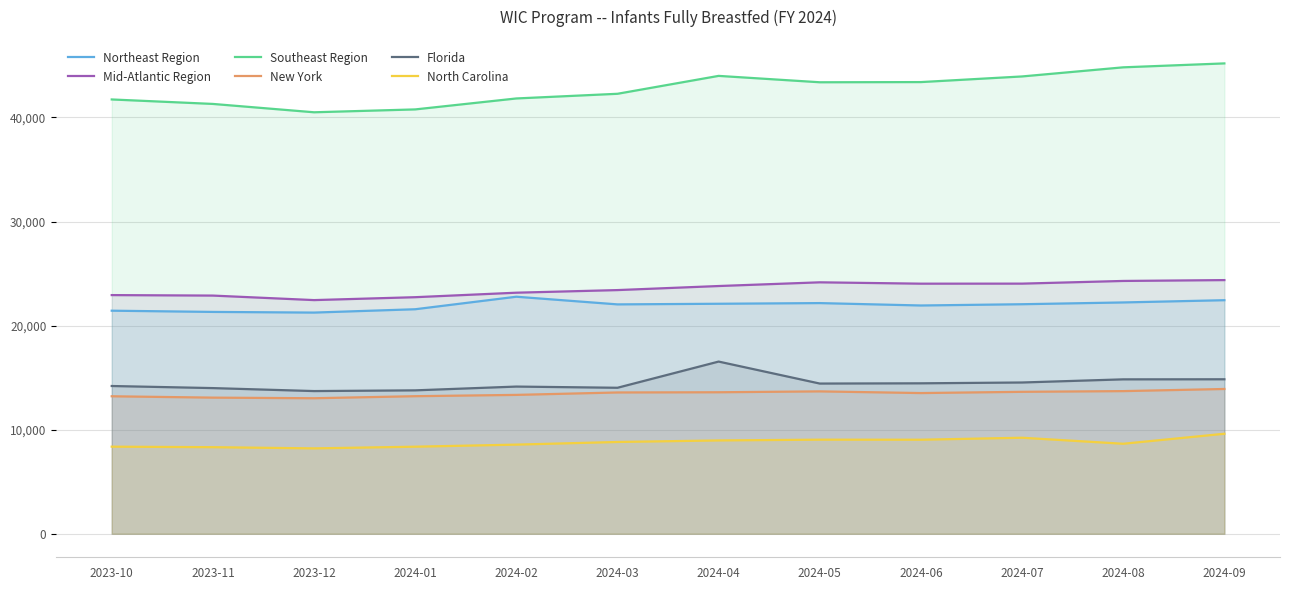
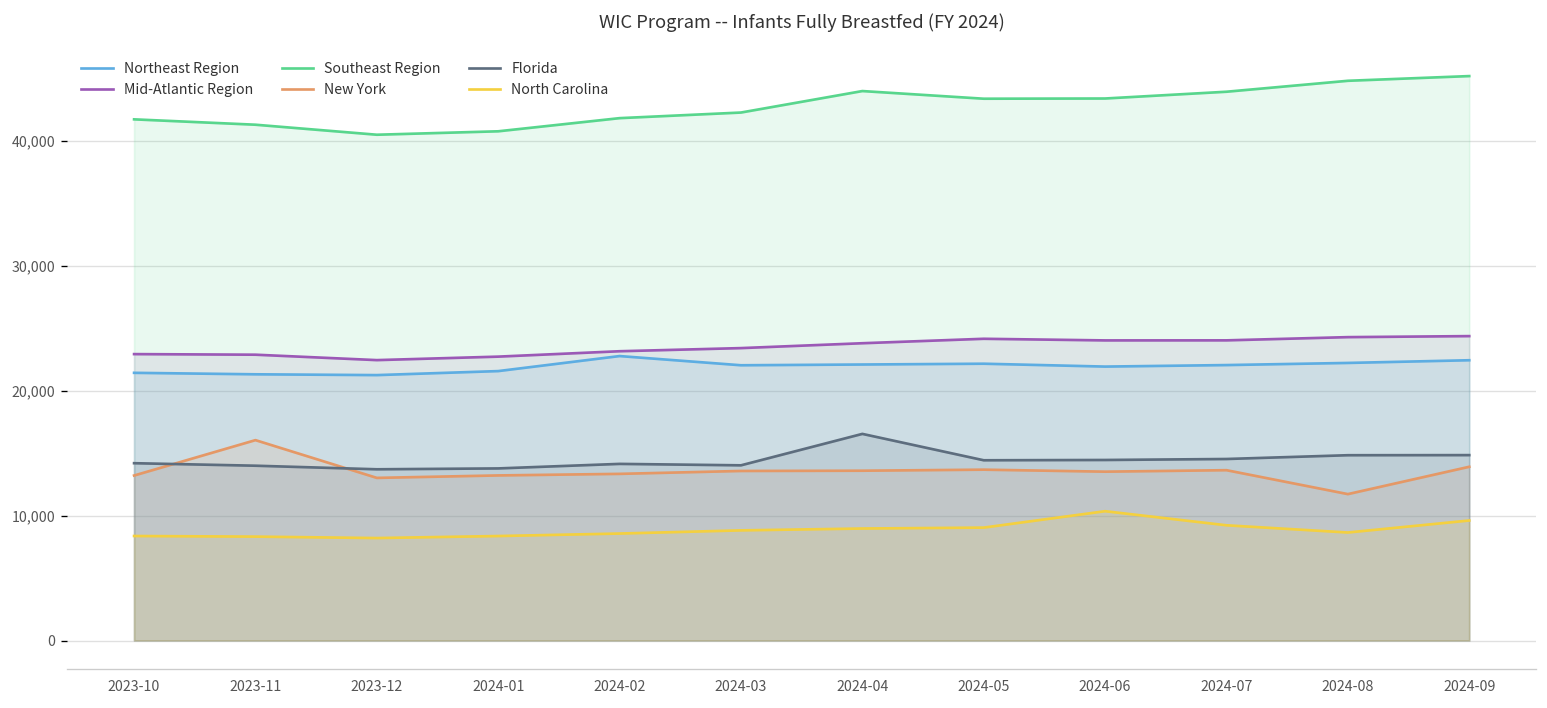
  {
    "Northeast Region": {
      "2023-10": "21,400",
      "2023-11": "21,300",
      "2023-12": "21,300",
      "2024-01": "21,600",
      "2024-02": "22,800",
      "2024-03": "22,000",
      "2024-04": "22,100",
      "2024-05": "22,200",
      "2024-06": "21,900",
      "2024-07": "22,100",
      "2024-08": "22,200",
      "2024-09": "22,400"
    },
    "Mid-Atlantic Region": {
      "2023-10": "22,900",
      "2023-11": "22,900",
      "2023-12": "22,500",
      "2024-01": "22,700",
      "2024-02": "23,200",
      "2024-03": "23,400",
      "2024-04": "23,800",
      "2024-05": "24,200",
      "2024-06": "24,000",
      "2024-07": "24,000",
      "2024-08": "24,300",
      "2024-09": "24,400"
    },
    "Southeast Region": {
      "2023-10": "41,700",
      "2023-11": "41,300",
      "2023-12": "40,500",
      "2024-01": "40,800",
      "2024-02": "41,800",
      "2024-03": "42,300",
      "2024-04": "44,000",
      "2024-05": "43,400",
      "2024-06": "43,400",
      "2024-07": "43,900",
      "2024-08": "44,800",
      "2024-09": "45,200"
    },
    "New York": {
      "2023-10": "13,200",
-     "2023-11": "13,100",
+     "2023-11": "16,000",
      "2023-12": "13,000",
      "2024-01": "13,200",
      "2024-02": "13,300",
      "2024-03": "13,600",
      "2024-04": "13,600",
      "2024-05": "13,700",
      "2024-06": "13,500",
      "2024-07": "13,600",
-     "2024-08": "13,700",
+     "2024-08": "11,700",
      "2024-09": "13,900"
    },
    "Florida": {
      "2023-10": "14,200",
      "2023-11": "14,000",
      "2023-12": "13,700",
      "2024-01": "13,800",
      "2024-02": "14,100",
      "2024-03": "14,000",
      "2024-04": "16,500",
      "2024-05": "14,400",
      "2024-06": "14,500",
      "2024-07": "14,500",
      "2024-08": "14,800",
      "2024-09": "14,800"
    },
    "North Carolina": {
      "2023-10": "8,400",
      "2023-11": "8,300",
      "2023-12": "8,200",
      "2024-01": "8,400",
      "2024-02": "8,600",
      "2024-03": "8,800",
      "2024-04": "9,000",
      "2024-05": "9,000",
-     "2024-06": "9,000",
+     "2024-06": "10,400",
      "2024-07": "9,200",
      "2024-08": "8,600",
      "2024-09": "9,600"
    }
  }
